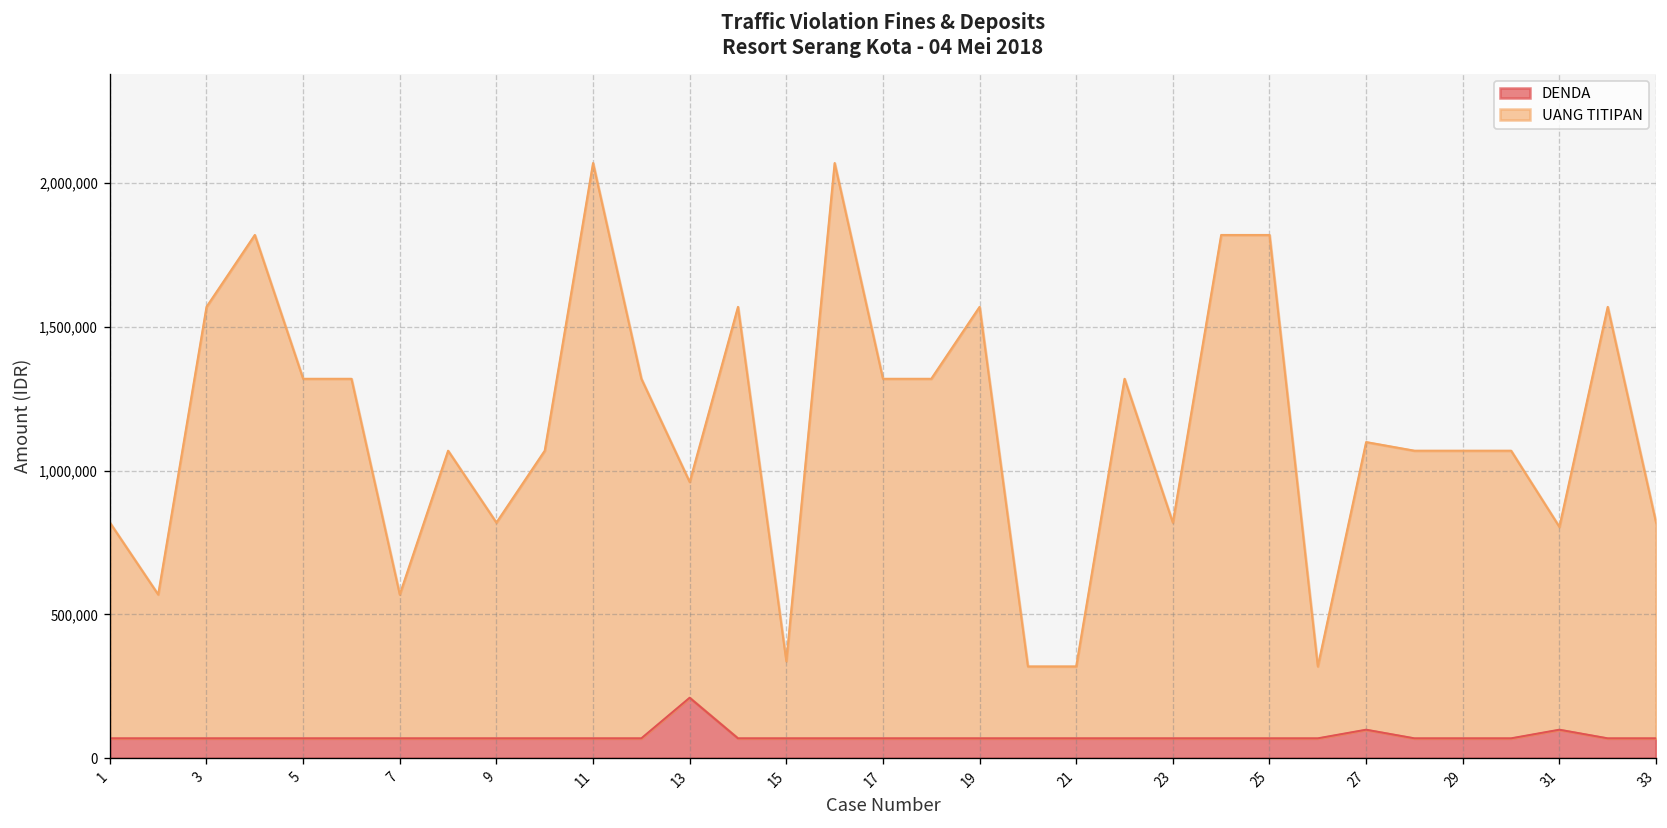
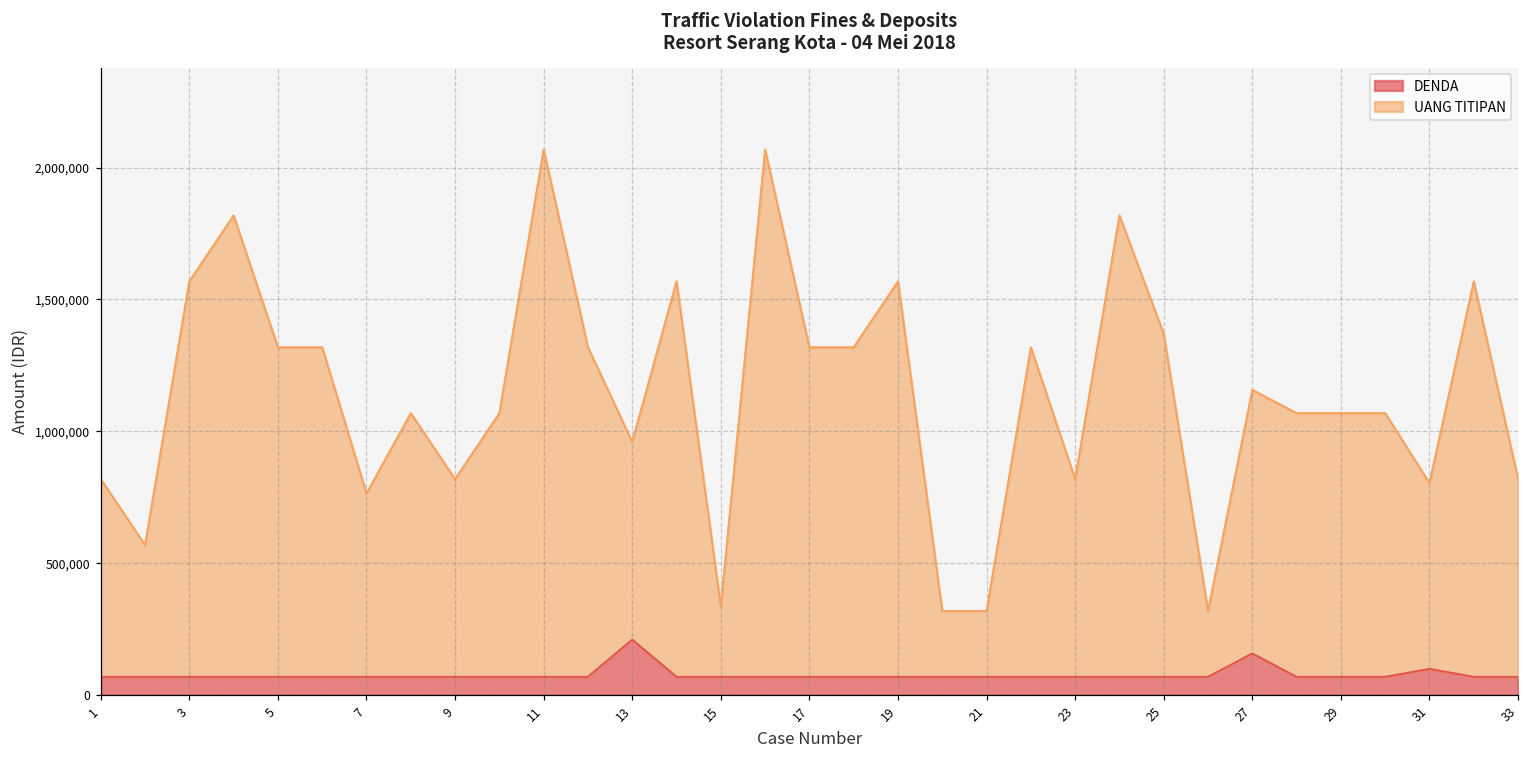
  {
    "DENDA": {
      "1": "70,000",
      "3": "70,000",
      "5": "70,000",
      "7": "70,000",
      "9": "70,000",
      "11": "70,000",
      "13": "210,000",
      "15": "70,000",
      "17": "70,000",
      "19": "70,000",
      "21": "70,000",
      "23": "70,000",
      "25": "70,000",
-     "27": "100,000",
+     "27": "160,000",
      "29": "70,000",
      "31": "100,000",
      "33": "70,000"
    },
    "UANG TITIPAN": {
      "1": "750,000",
      "3": "1,500,000",
      "5": "1,250,000",
-     "7": "500,000",
+     "7": "700,000",
      "9": "750,000",
      "11": "2,000,000",
      "13": "750,000",
      "15": "270,000",
      "17": "1,250,000",
      "19": "1,500,000",
      "21": "250,000",
      "23": "750,000",
-     "25": "1,750,000",
+     "25": "1,300,000",
      "27": "1,000,000",
      "29": "1,000,000",
      "31": "710,000",
      "33": "750,000"
    }
  }
